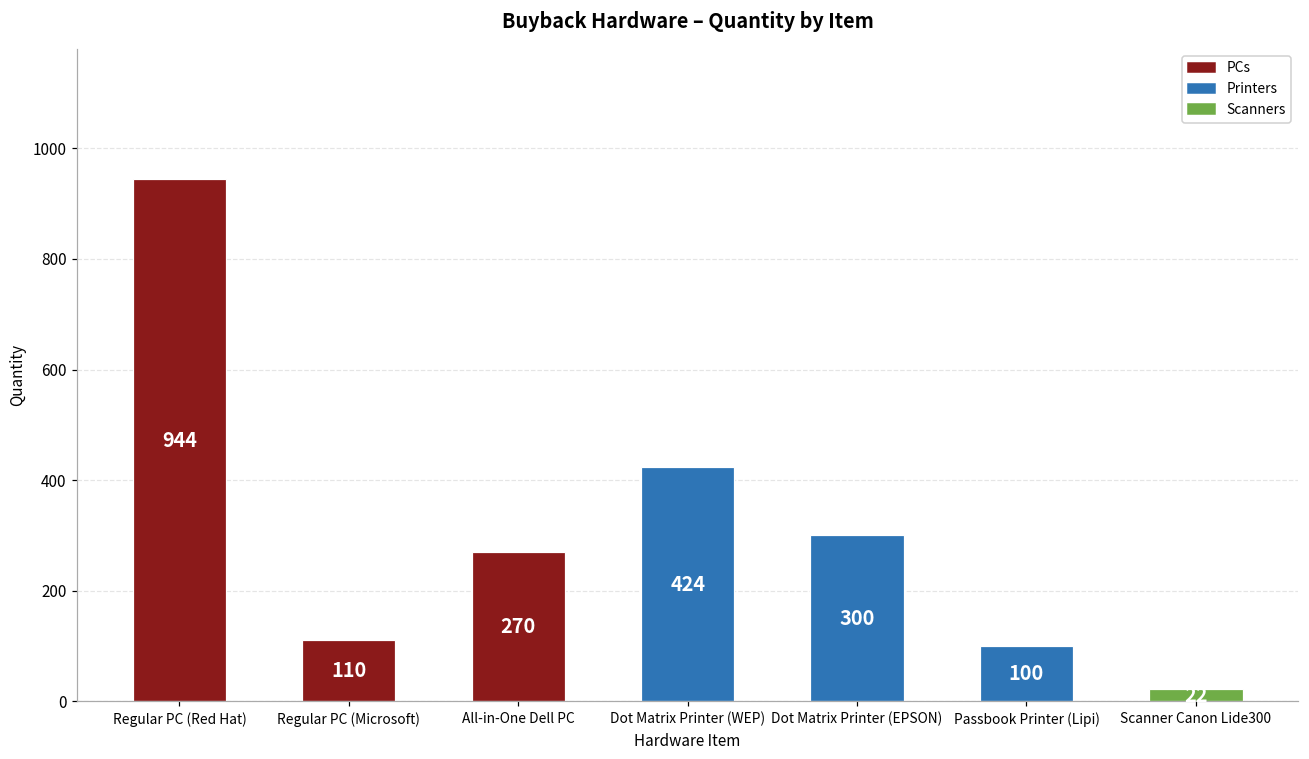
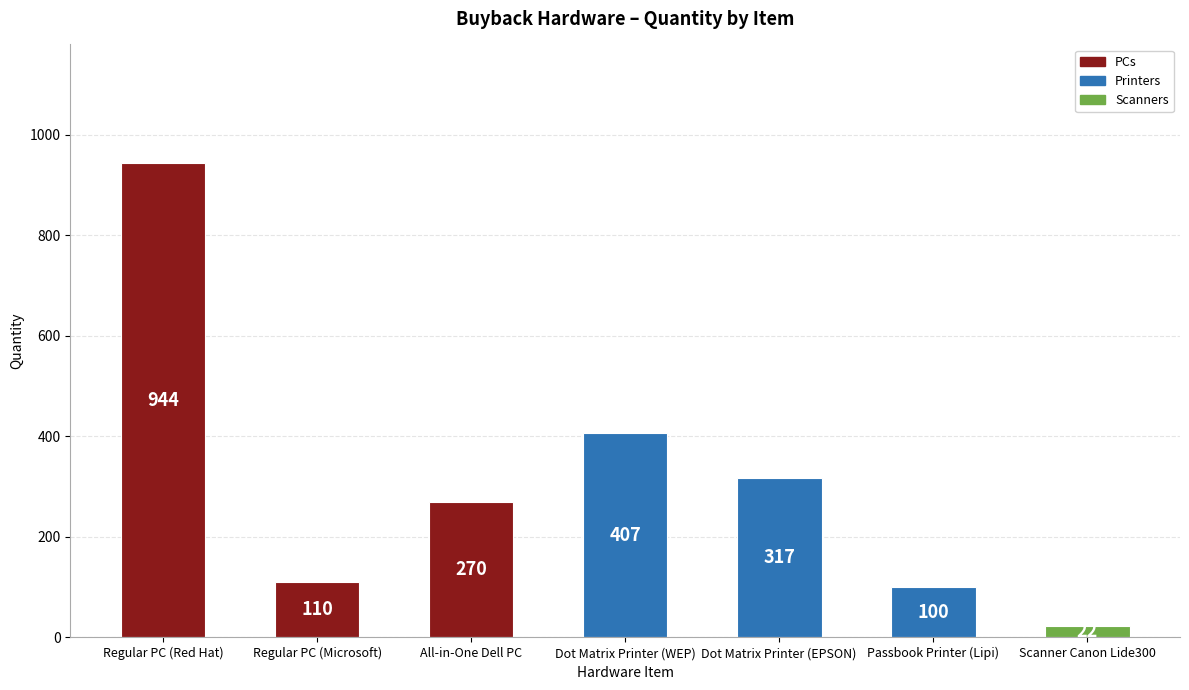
  {
    "Regular PC (Red Hat)": 944,
    "Regular PC (Microsoft)": 110,
    "All-in-One Dell PC": 270,
-   "Dot Matrix Printer (WEP)": 424,
-   "Dot Matrix Printer (EPSON)": 300,
+   "Dot Matrix Printer (WEP)": 407,
+   "Dot Matrix Printer (EPSON)": 317,
    "Passbook Printer (Lipi)": 100
  }
